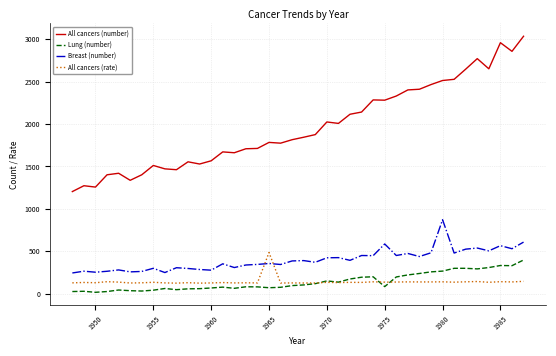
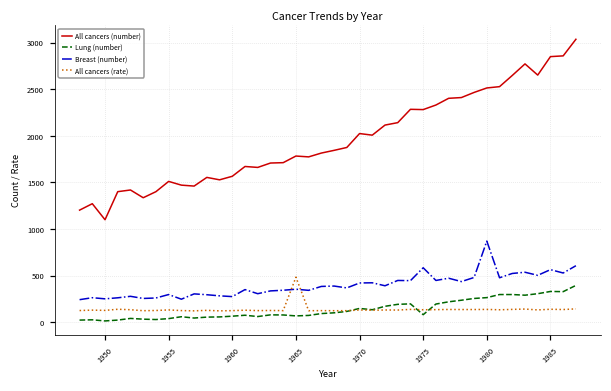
  {
    "All cancers (number)": {
-     "1950": 1300,
+     "1950": 1100,
      "1955": 1500,
      "1960": 1600,
      "1965": 1800,
      "1970": 2000,
      "1975": 2300,
      "1980": 2500,
-     "1985": 3000
+     "1985": 2800
    },
    "Lung (number)": {
      "1950": 0,
      "1955": 0,
      "1960": 100,
      "1965": 100,
      "1975": 100,
      "1980": 300,
      "1985": 300
    },
    "Breast (number)": {
      "1950": 300,
      "1955": 300,
      "1960": 300,
      "1965": 400,
      "1970": 400,
      "1975": 600,
      "1980": 900,
      "1985": 600
    },
    "All cancers (rate)": {
      "1950": 100,
      "1955": 100,
      "1960": 100,
      "1965": 500,
      "1975": 100,
      "1980": 100,
      "1985": 100
    }
  }
